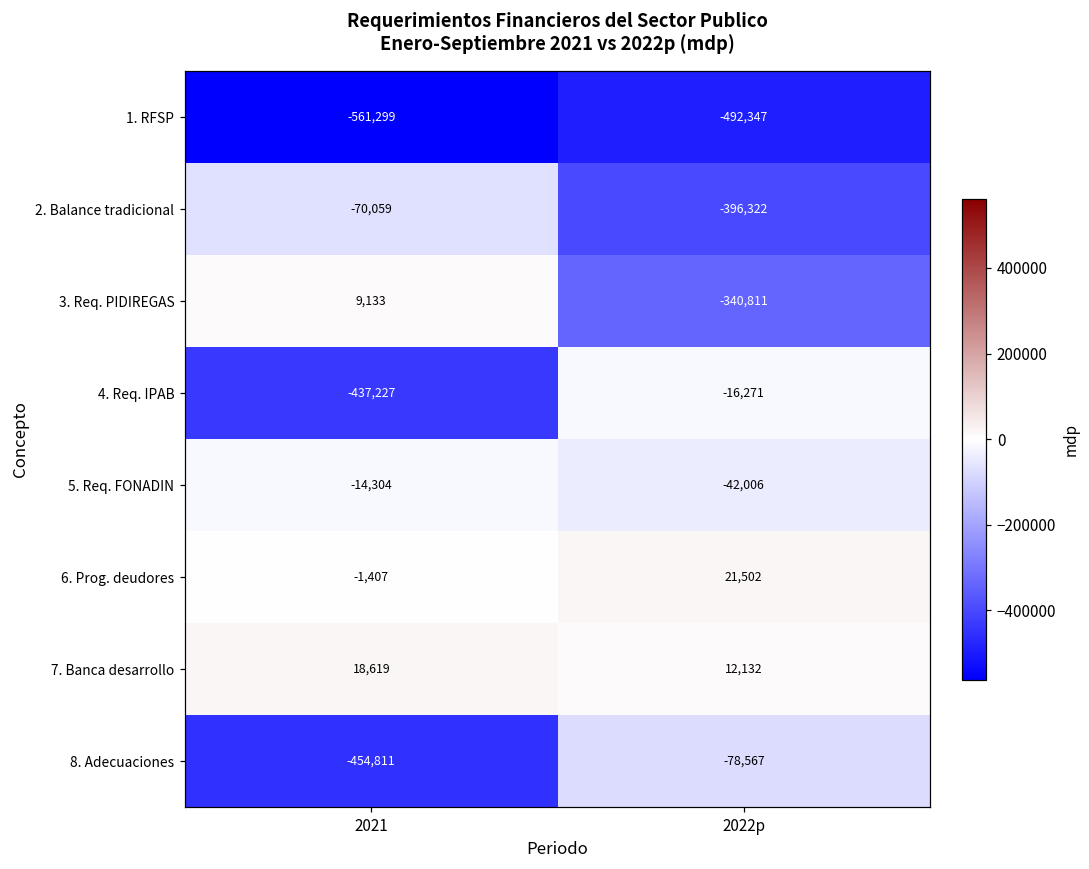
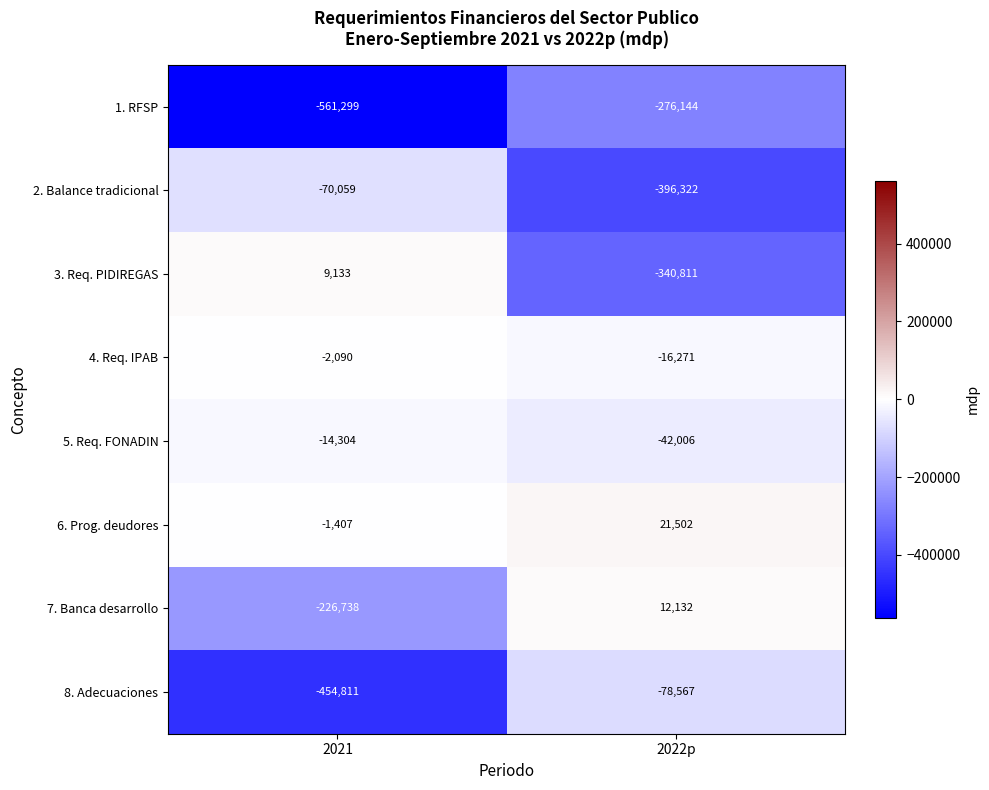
  {
    "1. RFSP": {
      "2021": "-561,299",
-     "2022p": "-492,347"
+     "2022p": "-276,144"
    },
    "2. Balance tradicional": {
      "2021": "-70,059",
      "2022p": "-396,322"
    },
    "3. Req. PIDIREGAS": {
      "2021": "9,133",
      "2022p": "-340,811"
    },
    "4. Req. IPAB": {
-     "2021": "-437,227",
+     "2021": "-2,090",
      "2022p": "-16,271"
    },
    "5. Req. FONADIN": {
      "2021": "-14,304",
      "2022p": "-42,006"
    },
    "6. Prog. deudores": {
      "2021": "-1,407",
      "2022p": "21,502"
    },
    "7. Banca desarrollo": {
-     "2021": "18,619",
+     "2021": "-226,738",
      "2022p": "12,132"
    },
    "8. Adecuaciones": {
      "2021": "-454,811",
      "2022p": "-78,567"
    }
  }
